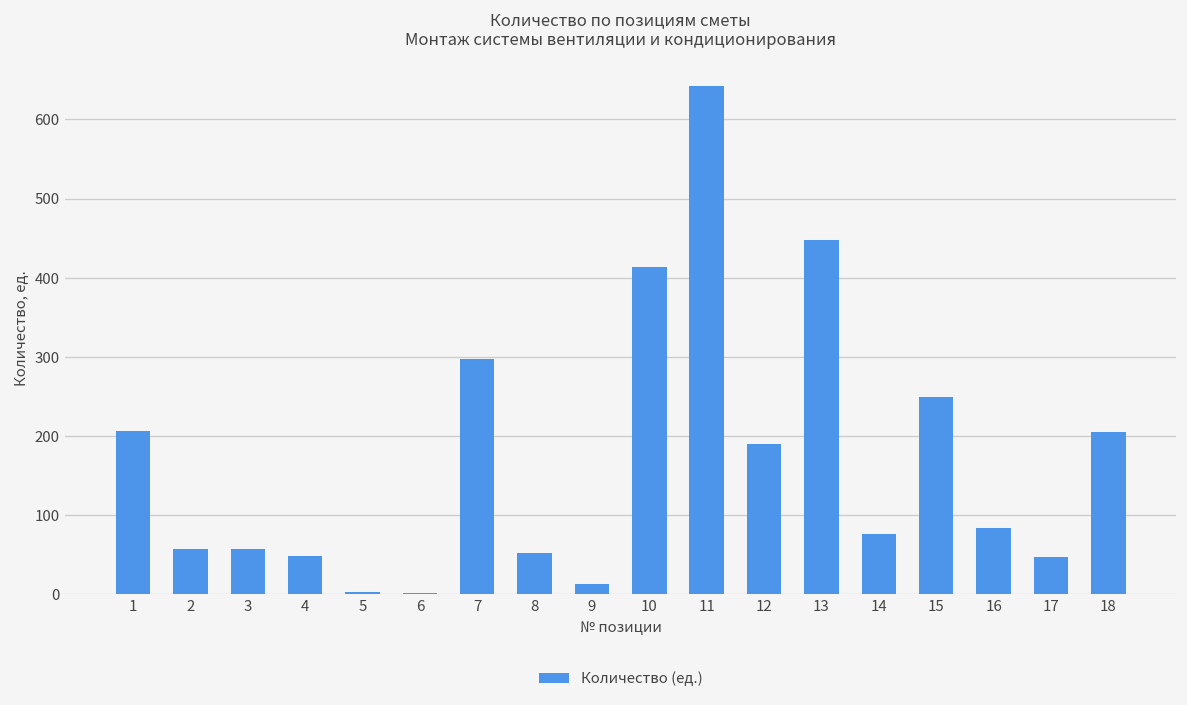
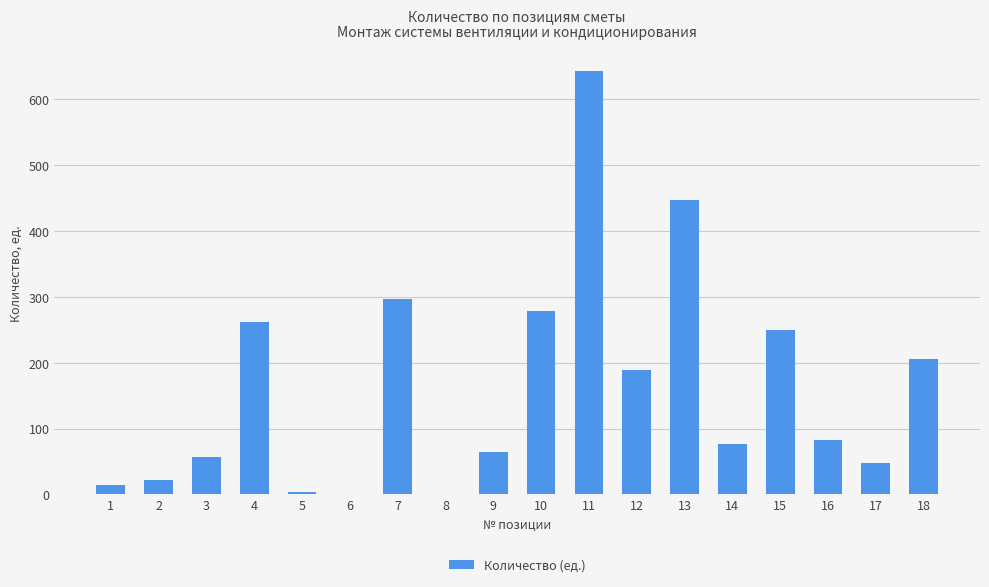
  {
-   "1": 210,
-   "2": 60,
+   "1": 10,
+   "2": 20,
    "3": 60,
-   "4": 50,
+   "4": 260,
    "7": 300,
-   "8": 50,
-   "9": 10,
-   "10": 410,
+   "8": 0,
+   "9": 70,
+   "10": 280,
    "11": 640,
    "12": 190,
    "13": 450,
    "14": 80,
    "15": 250,
    "16": 80,
    "17": 50,
    "18": 210
  }
